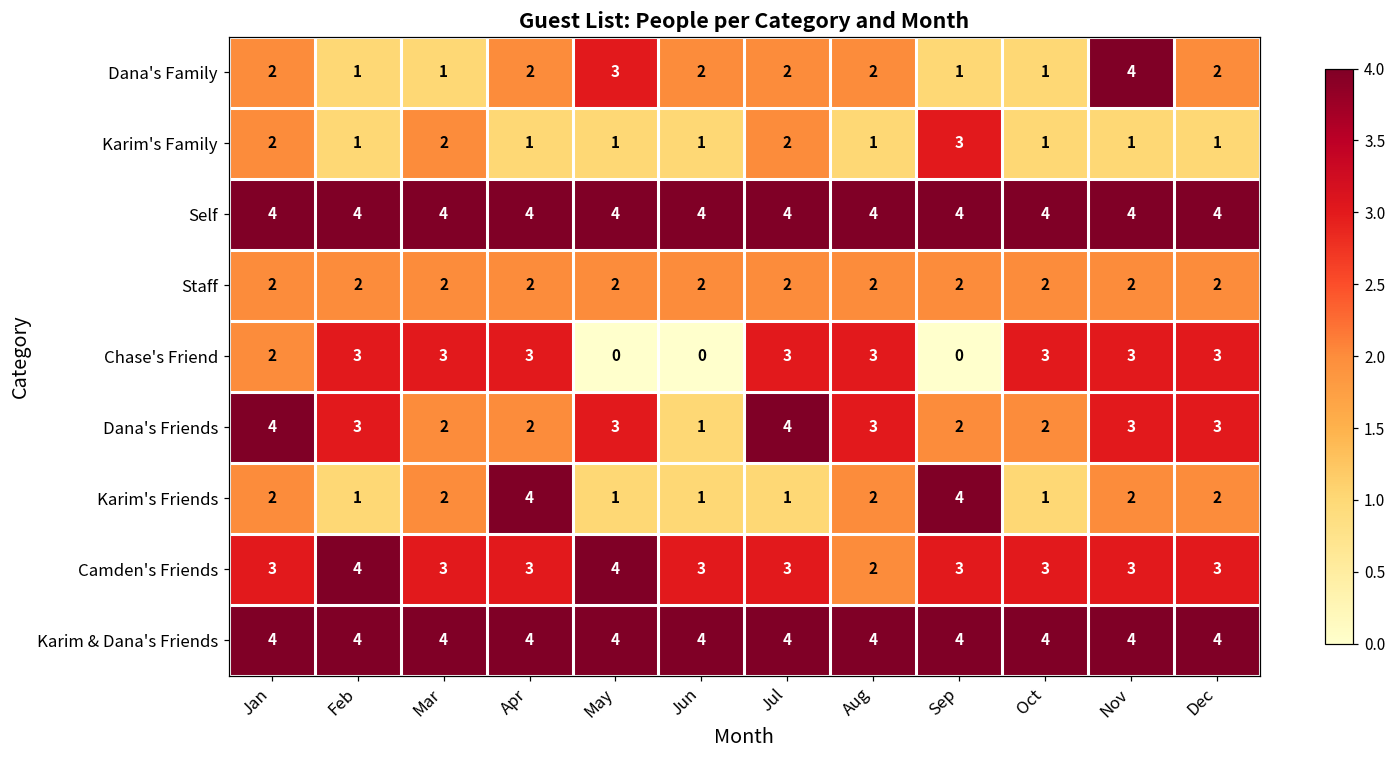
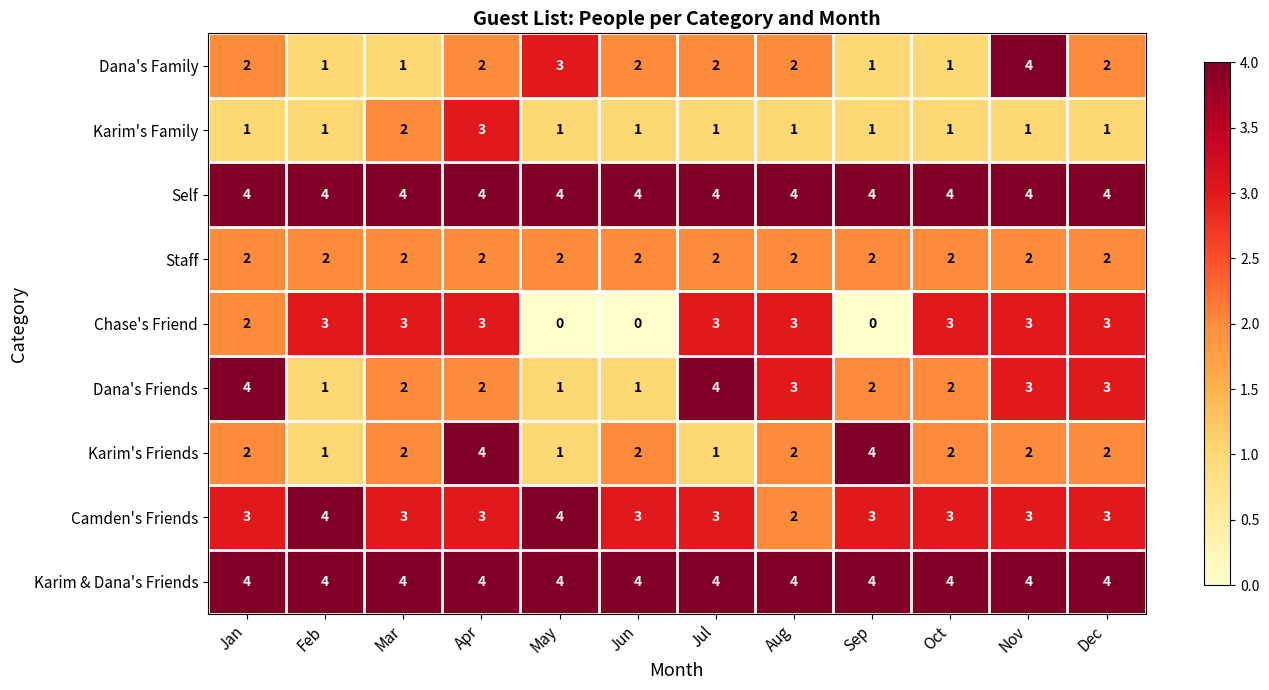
  {
    "Dana's Family": {
      "Jan": 2,
      "Feb": 1,
      "Mar": 1,
      "Apr": 2,
      "May": 3,
      "Jun": 2,
      "Jul": 2,
      "Aug": 2,
      "Sep": 1,
      "Oct": 1,
      "Nov": 4,
      "Dec": 2
    },
    "Karim's Family": {
-     "Jan": 2,
+     "Jan": 1,
      "Feb": 1,
      "Mar": 2,
-     "Apr": 1,
+     "Apr": 3,
      "May": 1,
      "Jun": 1,
-     "Jul": 2,
+     "Jul": 1,
      "Aug": 1,
-     "Sep": 3,
+     "Sep": 1,
      "Oct": 1,
      "Nov": 1,
      "Dec": 1
    },
    "Self": {
      "Jan": 4,
      "Feb": 4,
      "Mar": 4,
      "Apr": 4,
      "May": 4,
      "Jun": 4,
      "Jul": 4,
      "Aug": 4,
      "Sep": 4,
      "Oct": 4,
      "Nov": 4,
      "Dec": 4
    },
    "Staff": {
      "Jan": 2,
      "Feb": 2,
      "Mar": 2,
      "Apr": 2,
      "May": 2,
      "Jun": 2,
      "Jul": 2,
      "Aug": 2,
      "Sep": 2,
      "Oct": 2,
      "Nov": 2,
      "Dec": 2
    },
    "Chase's Friend": {
      "Jan": 2,
      "Feb": 3,
      "Mar": 3,
      "Apr": 3,
      "May": 0,
      "Jun": 0,
      "Jul": 3,
      "Aug": 3,
      "Sep": 0,
      "Oct": 3,
      "Nov": 3,
      "Dec": 3
    },
    "Dana's Friends": {
      "Jan": 4,
-     "Feb": 3,
+     "Feb": 1,
      "Mar": 2,
      "Apr": 2,
-     "May": 3,
+     "May": 1,
      "Jun": 1,
      "Jul": 4,
      "Aug": 3,
      "Sep": 2,
      "Oct": 2,
      "Nov": 3,
      "Dec": 3
    },
    "Karim's Friends": {
      "Jan": 2,
      "Feb": 1,
      "Mar": 2,
      "Apr": 4,
      "May": 1,
-     "Jun": 1,
+     "Jun": 2,
      "Jul": 1,
      "Aug": 2,
      "Sep": 4,
-     "Oct": 1,
+     "Oct": 2,
      "Nov": 2,
      "Dec": 2
    },
    "Camden's Friends": {
      "Jan": 3,
      "Feb": 4,
      "Mar": 3,
      "Apr": 3,
      "May": 4,
      "Jun": 3,
      "Jul": 3,
      "Aug": 2,
      "Sep": 3,
      "Oct": 3,
      "Nov": 3,
      "Dec": 3
    },
    "Karim & Dana's Friends": {
      "Jan": 4,
      "Feb": 4,
      "Mar": 4,
      "Apr": 4,
      "May": 4,
      "Jun": 4,
      "Jul": 4,
      "Aug": 4,
      "Sep": 4,
      "Oct": 4,
      "Nov": 4,
      "Dec": 4
    }
  }
